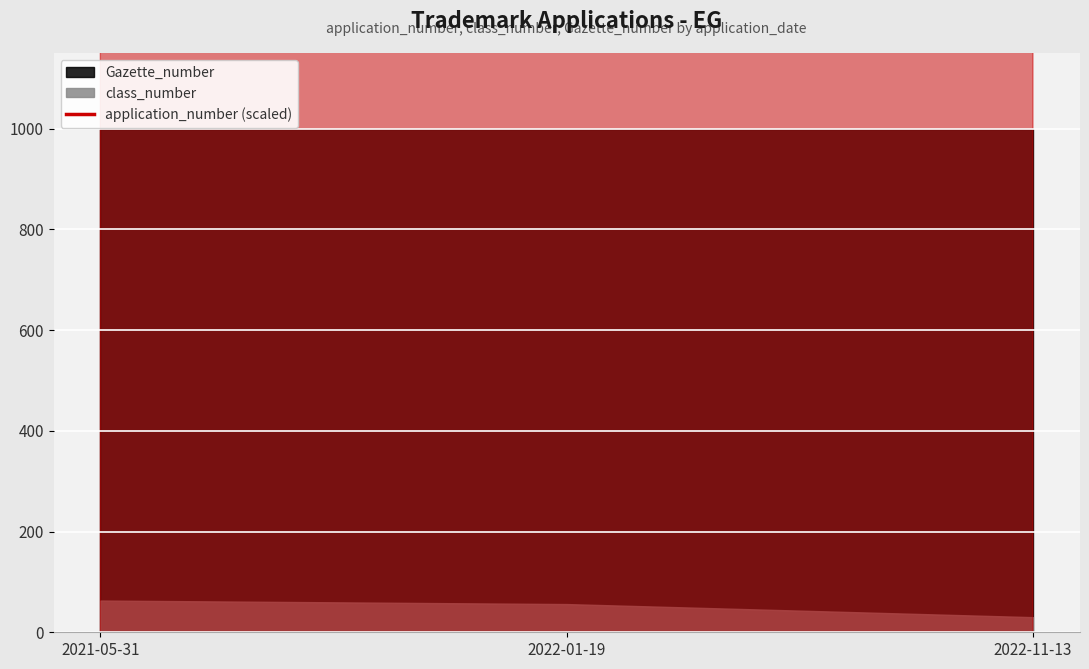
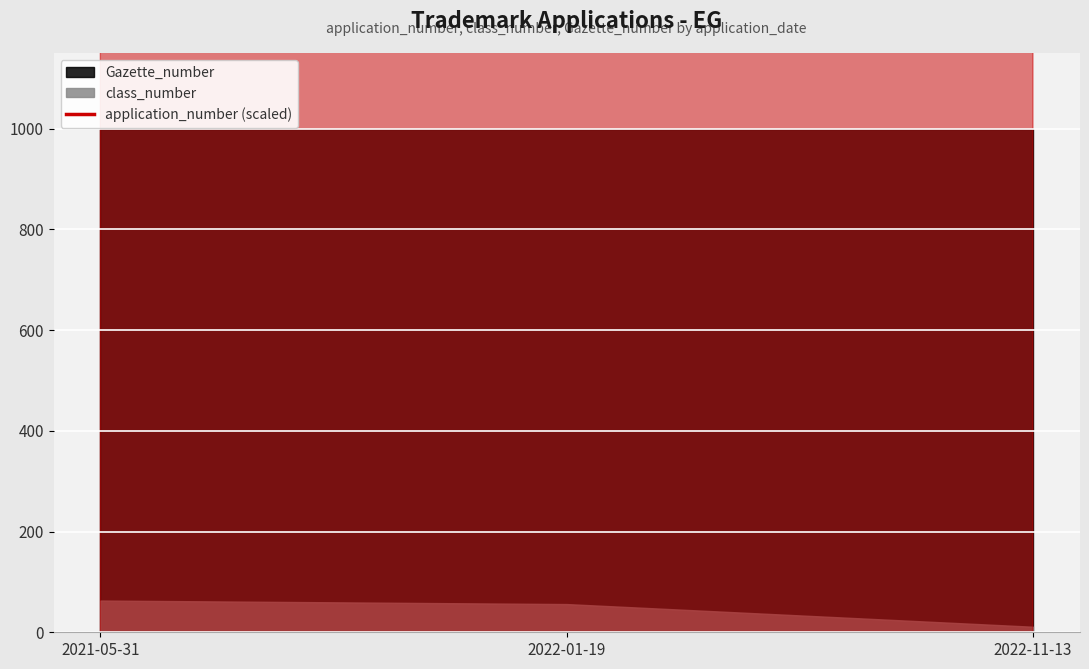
  {
    "Gazette_number": {
      "2021-05-31": 1000,
      "2022-01-19": 1000,
      "2022-11-13": 1000
    },
    "class_number": {
      "2021-05-31": 60,
      "2022-01-19": 60,
-     "2022-11-13": 30
+     "2022-11-13": 10
    }
  }
